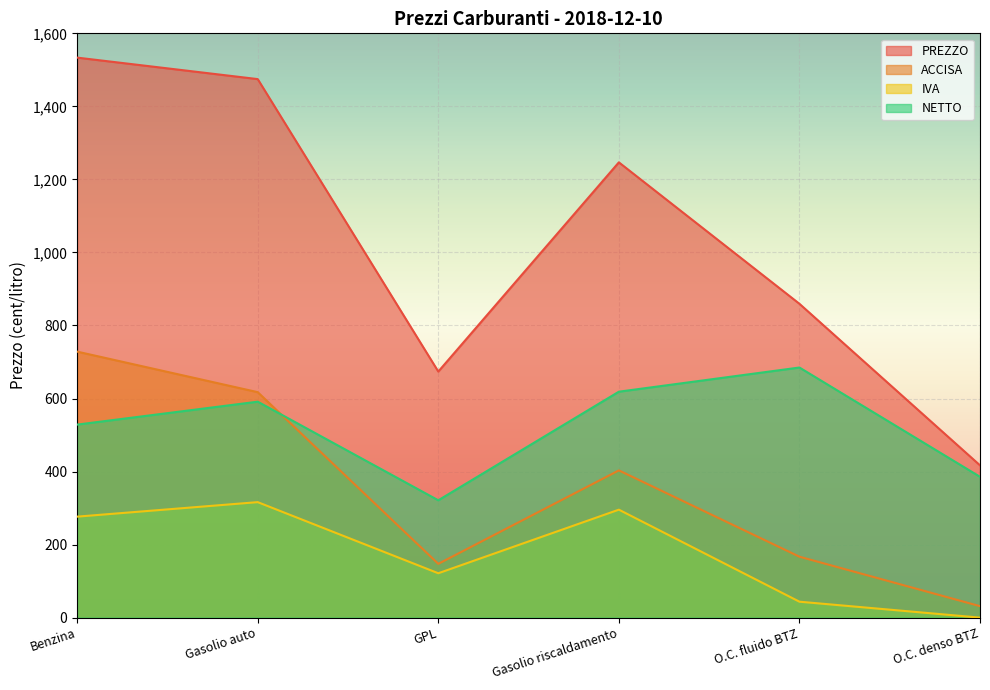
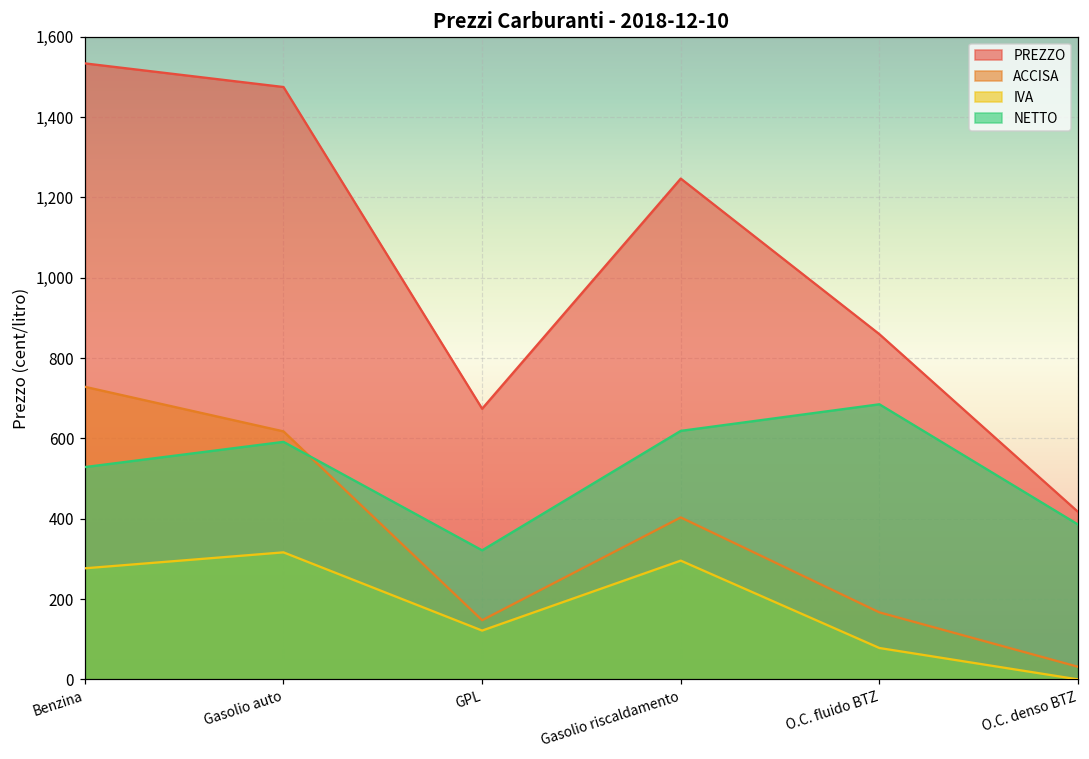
  {
    "IVA": {
      "Benzina": 280,
      "Gasolio auto": 320,
      "GPL": 120,
      "Gasolio riscaldamento": 300,
-     "O.C. fluido BTZ": 40,
+     "O.C. fluido BTZ": 80,
      "O.C. denso BTZ": 0
    },
    "NETTO": {
      "Benzina": 530,
      "Gasolio auto": 590,
      "GPL": 320,
      "Gasolio riscaldamento": 620,
      "O.C. fluido BTZ": 680,
      "O.C. denso BTZ": 390
    }
  }
